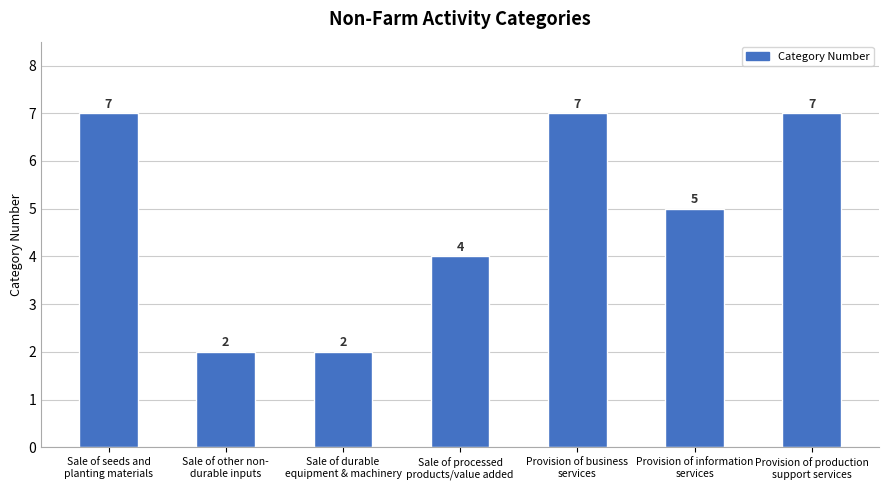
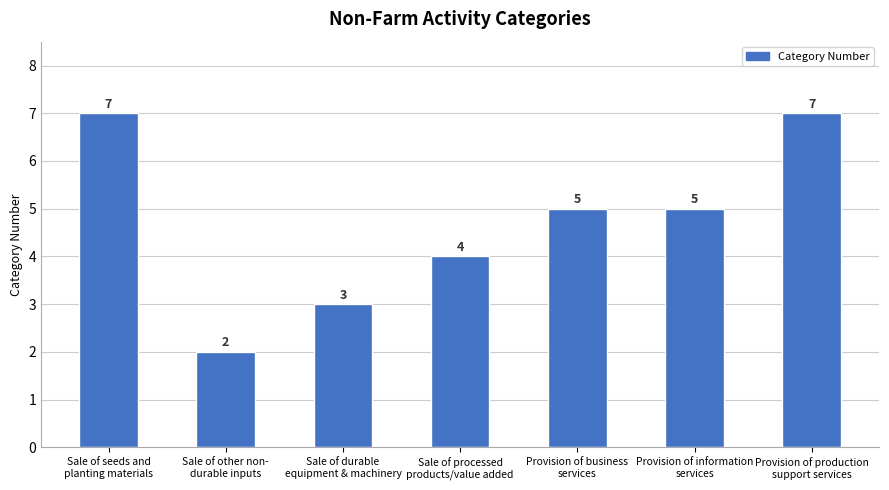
  {
    "Sale of seeds and planting materials": 7,
    "Sale of other non- durable inputs": 2,
-   "Sale of durable equipment & machinery": 2,
+   "Sale of durable equipment & machinery": 3,
    "Sale of processed products/value added": 4,
-   "Provision of business services": 7,
+   "Provision of business services": 5,
    "Provision of information services": 5,
    "Provision of production support services": 7
  }
